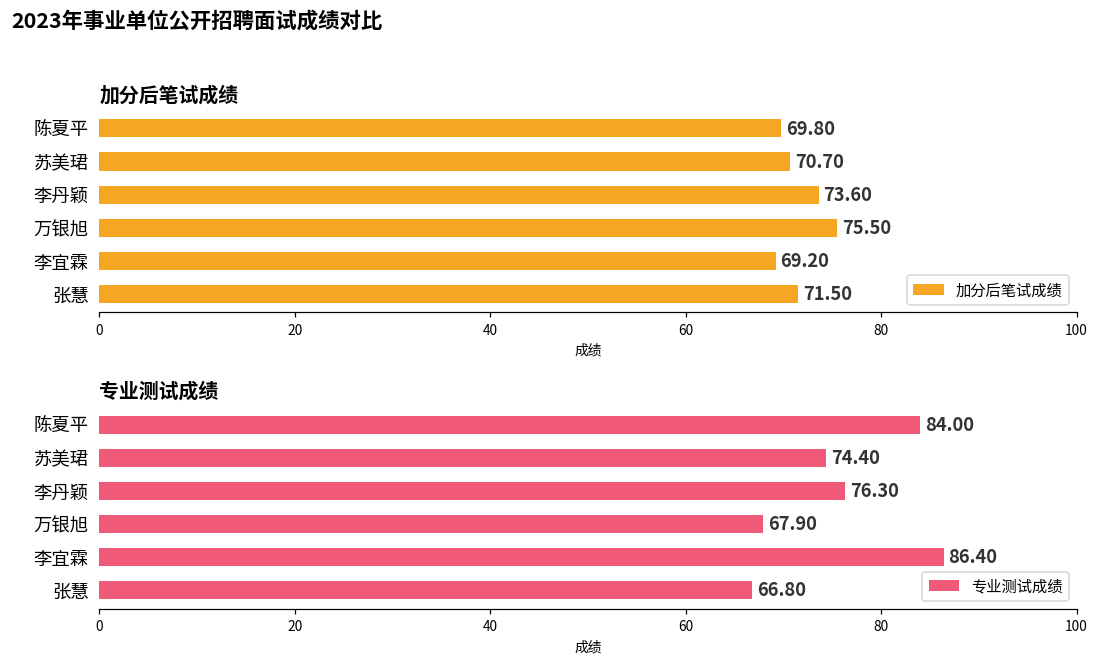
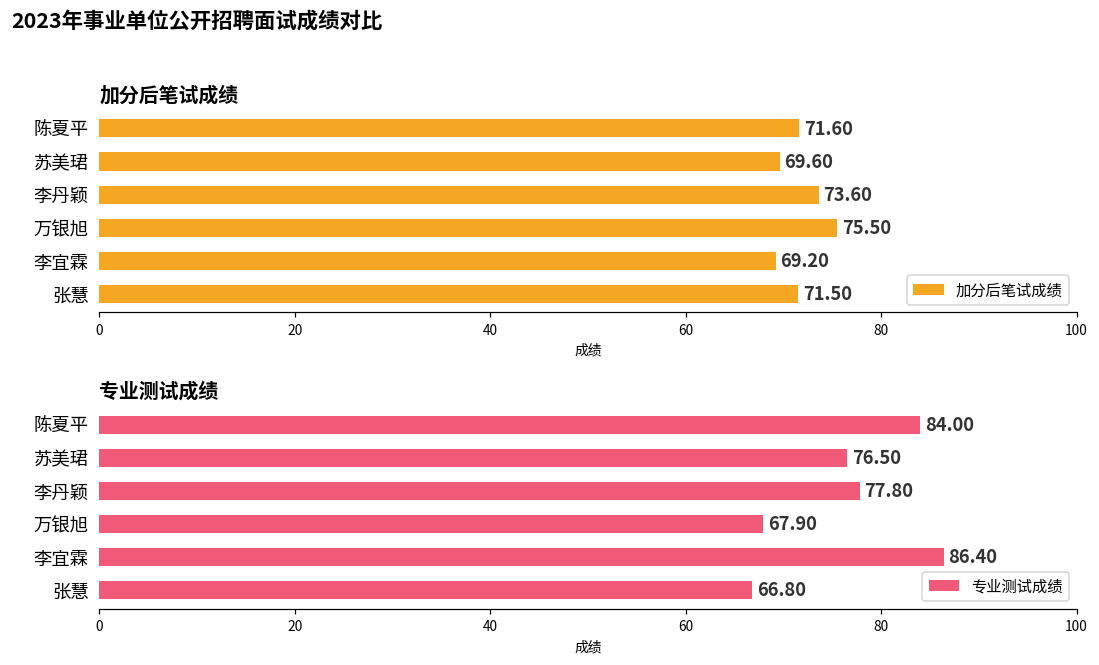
  {
    "加分后笔试成绩": {
-     "陈夏平": 69.80,
-     "苏美珺": 70.70,
+     "陈夏平": 71.60,
+     "苏美珺": 69.60,
      "李丹颖": 73.60,
      "万银旭": 75.50,
      "李宜霖": 69.20,
      "张慧": 71.50
    },
    "专业测试成绩": {
      "陈夏平": 84.00,
-     "苏美珺": 74.40,
-     "李丹颖": 76.30,
+     "苏美珺": 76.50,
+     "李丹颖": 77.80,
      "万银旭": 67.90,
      "李宜霖": 86.40,
      "张慧": 66.80
    }
  }
